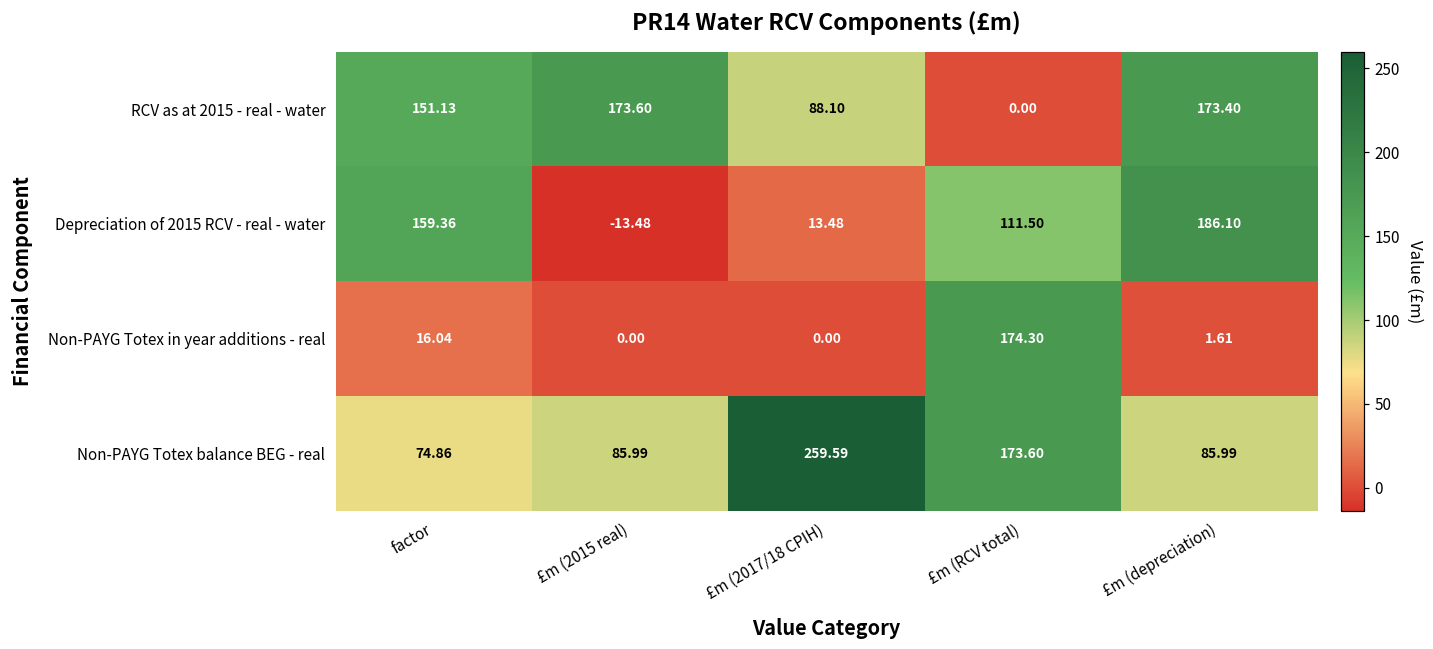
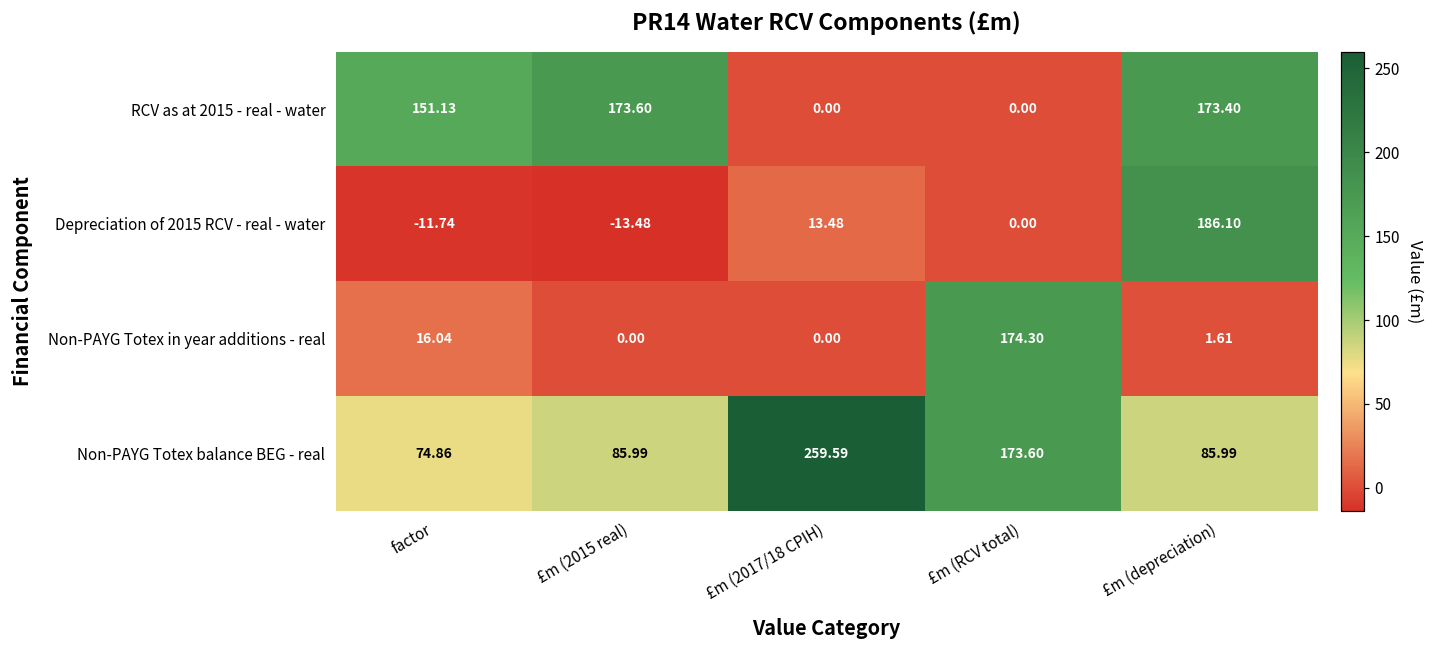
  {
    "RCV as at 2015 - real - water": {
      "factor": 151.13,
      "£m (2015 real)": 173.60,
-     "£m (2017/18 CPIH)": 88.10,
+     "£m (2017/18 CPIH)": 0.00,
      "£m (RCV total)": 0.00,
      "£m (depreciation)": 173.40
    },
    "Depreciation of 2015 RCV - real - water": {
-     "factor": 159.36,
+     "factor": -11.74,
      "£m (2015 real)": -13.48,
      "£m (2017/18 CPIH)": 13.48,
-     "£m (RCV total)": 111.50,
+     "£m (RCV total)": 0.00,
      "£m (depreciation)": 186.10
    },
    "Non-PAYG Totex in year additions - real": {
      "factor": 16.04,
      "£m (2015 real)": 0.00,
      "£m (2017/18 CPIH)": 0.00,
      "£m (RCV total)": 174.30,
      "£m (depreciation)": 1.61
    },
    "Non-PAYG Totex balance BEG - real": {
      "factor": 74.86,
      "£m (2015 real)": 85.99,
      "£m (2017/18 CPIH)": 259.59,
      "£m (RCV total)": 173.60,
      "£m (depreciation)": 85.99
    }
  }
